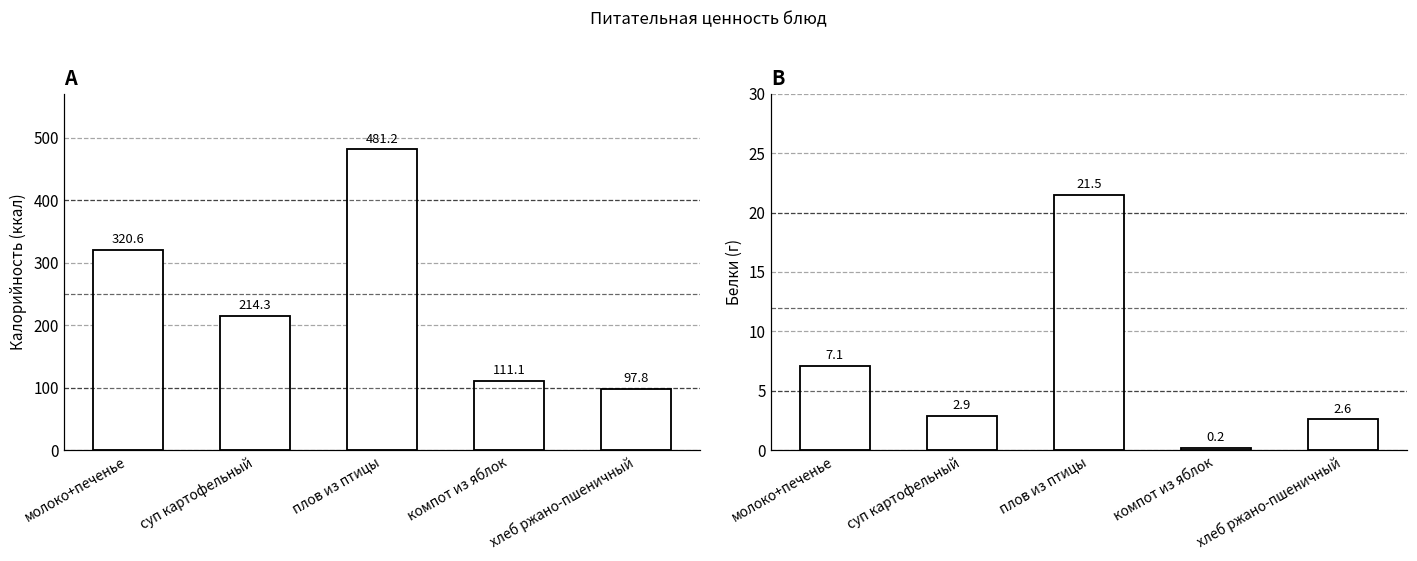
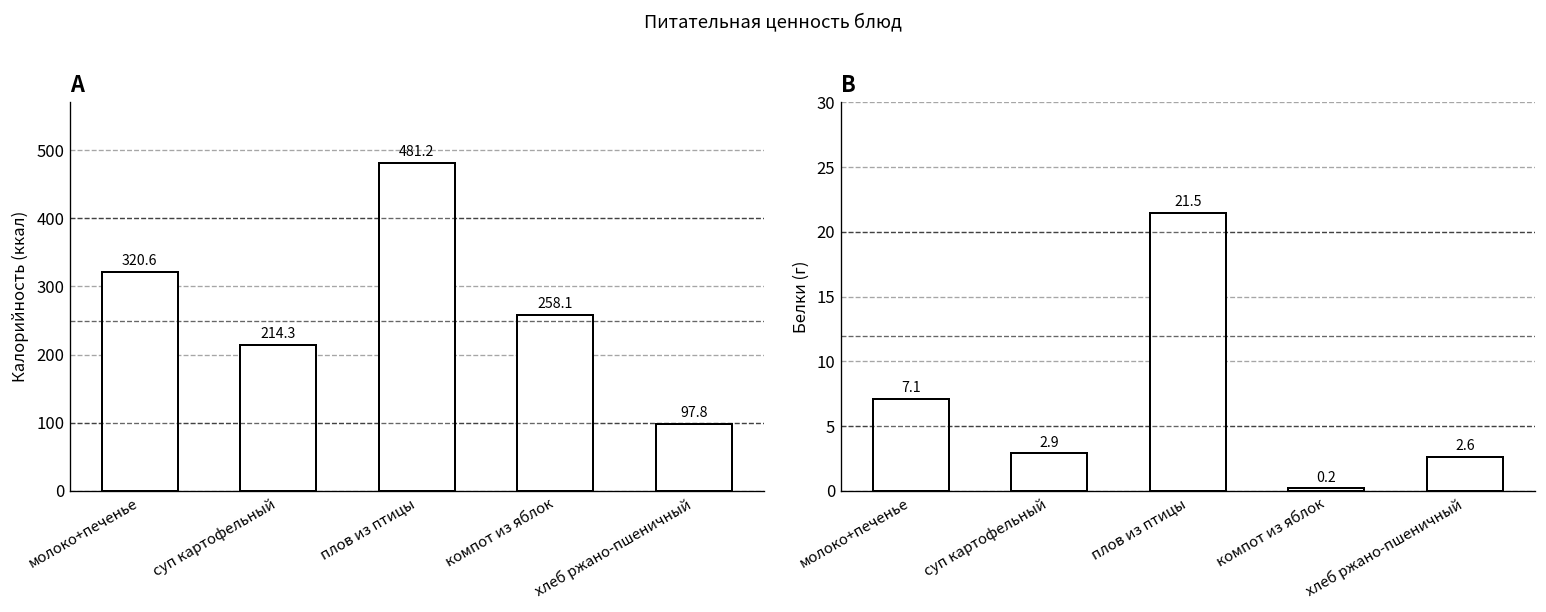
  {
    "A": {
      "молоко+печенье": 320.6,
      "суп картофельный": 214.3,
      "плов из птицы": 481.2,
-     "компот из яблок": 111.1,
+     "компот из яблок": 258.1,
      "хлеб ржано-пшеничный": 97.8
    },
    "B": {
      "молоко+печенье": 7.1,
      "суп картофельный": 2.9,
      "плов из птицы": 21.5,
      "компот из яблок": 0.2,
      "хлеб ржано-пшеничный": 2.6
    }
  }
